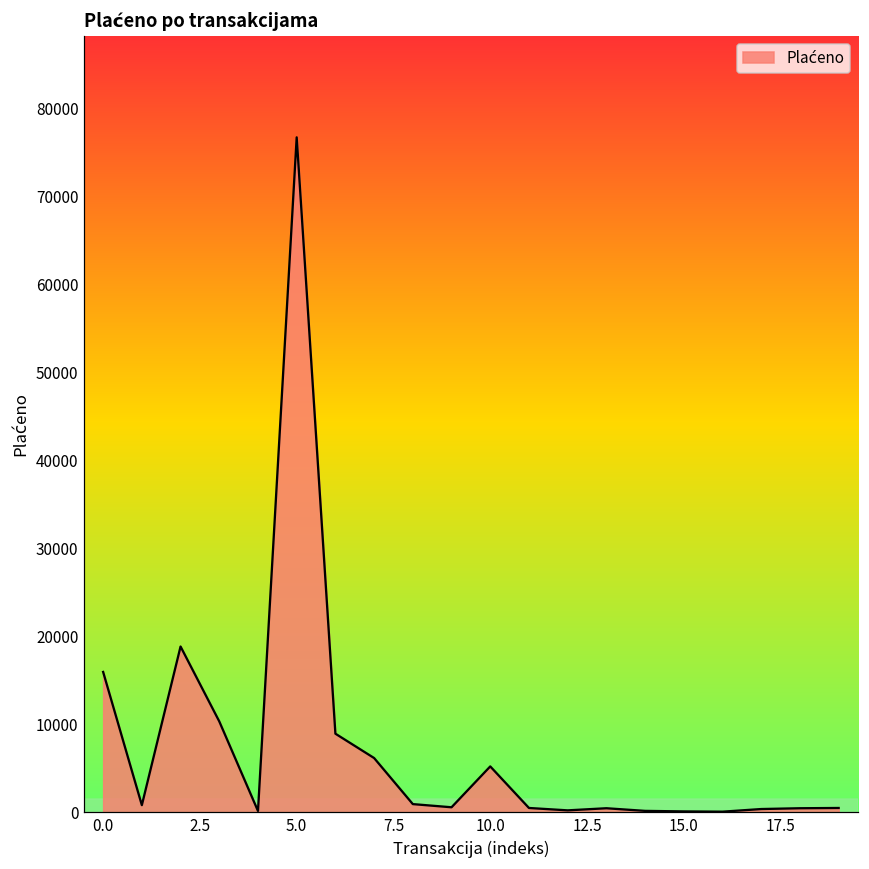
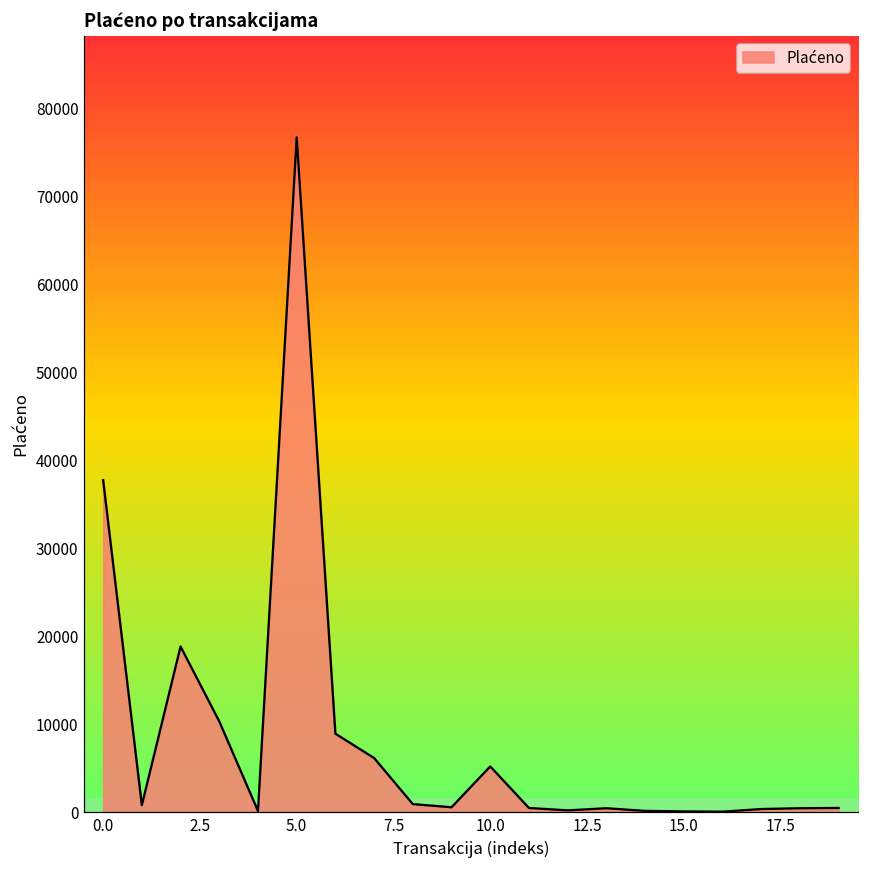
  {
-   "0.0": 16000,
+   "0.0": 38000,
    "5.0": 77000,
    "10.0": 5000
  }
